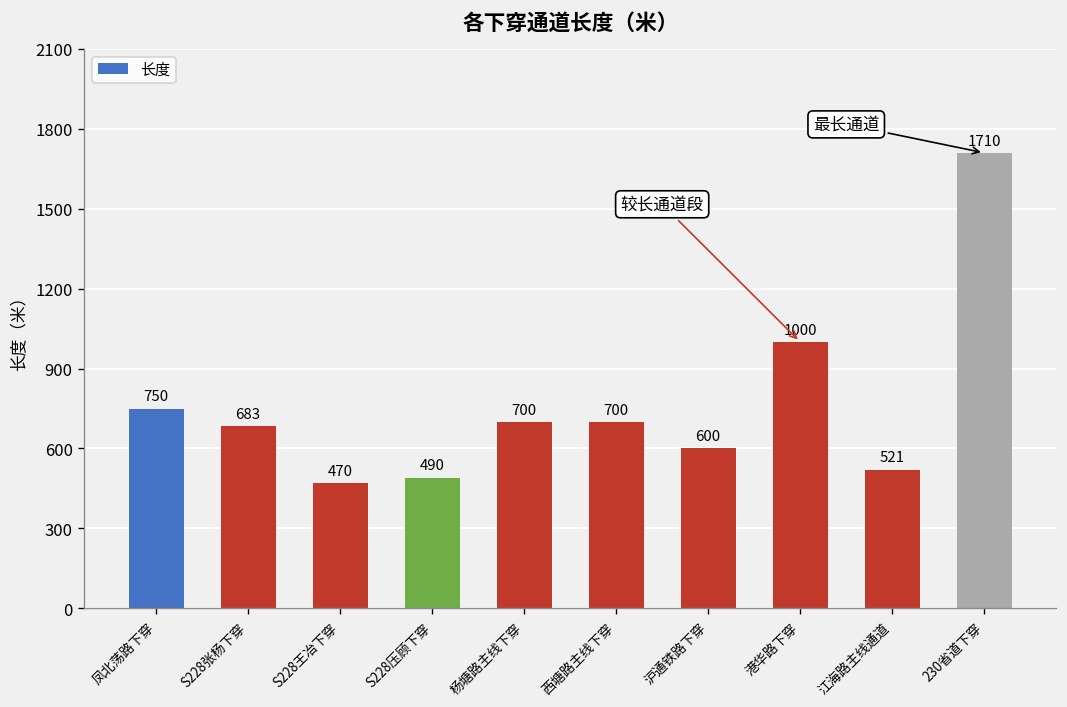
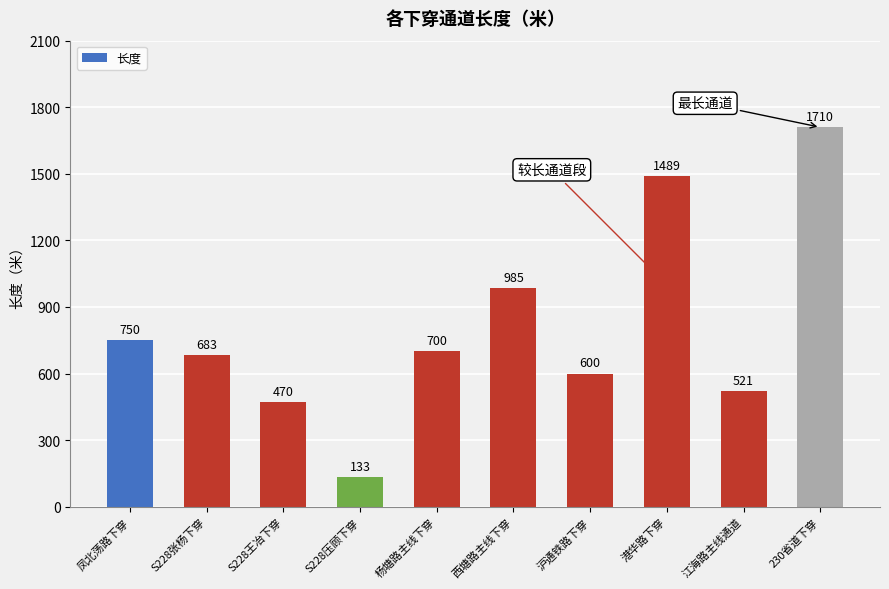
  {
    "凤北荡路下穿": 750,
    "S228张杨下穿": 683,
    "S228王冶下穿": 470,
-   "S228压顾下穿": 490,
+   "S228压顾下穿": 133,
    "杨塘路主线下穿": 700,
-   "西塘路主线下穿": 700,
+   "西塘路主线下穿": 985,
    "沪通铁路下穿": 600,
-   "港华路下穿": 1000,
+   "港华路下穿": 1489,
    "江海路主线通道": 521
  }
